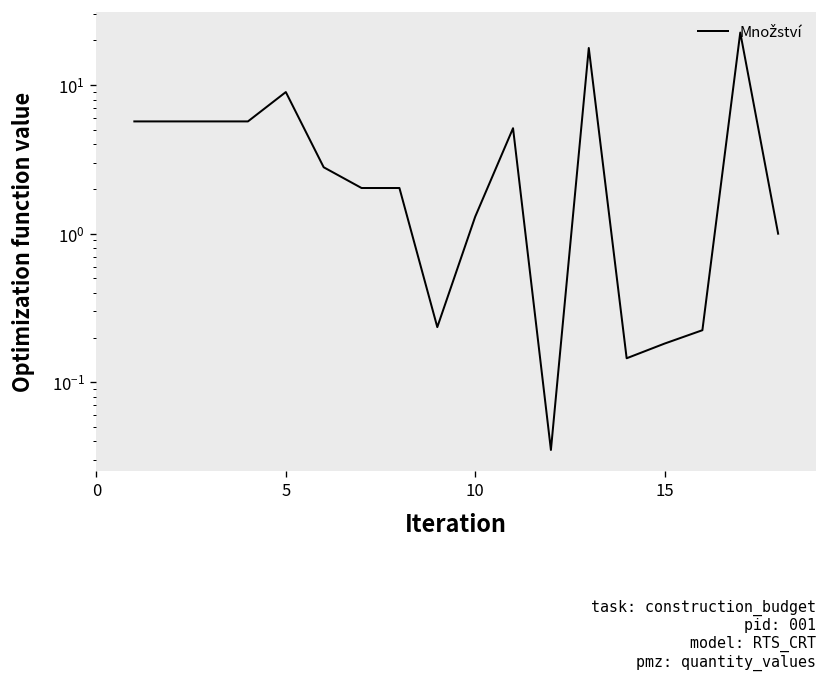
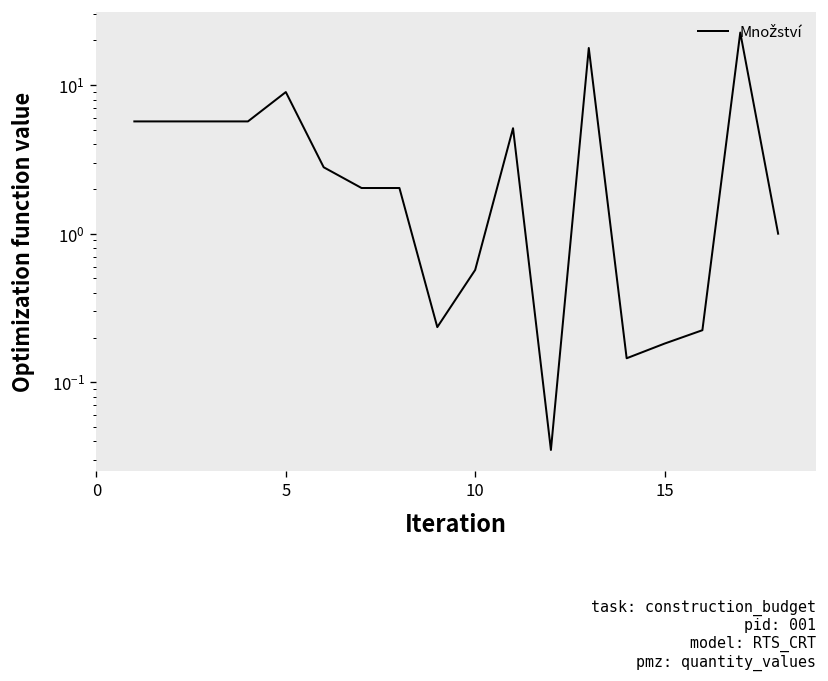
  {
    "5": 9,
-   "10": 1.3,
+   "10": 0.6,
    "15": 0.18
  }
